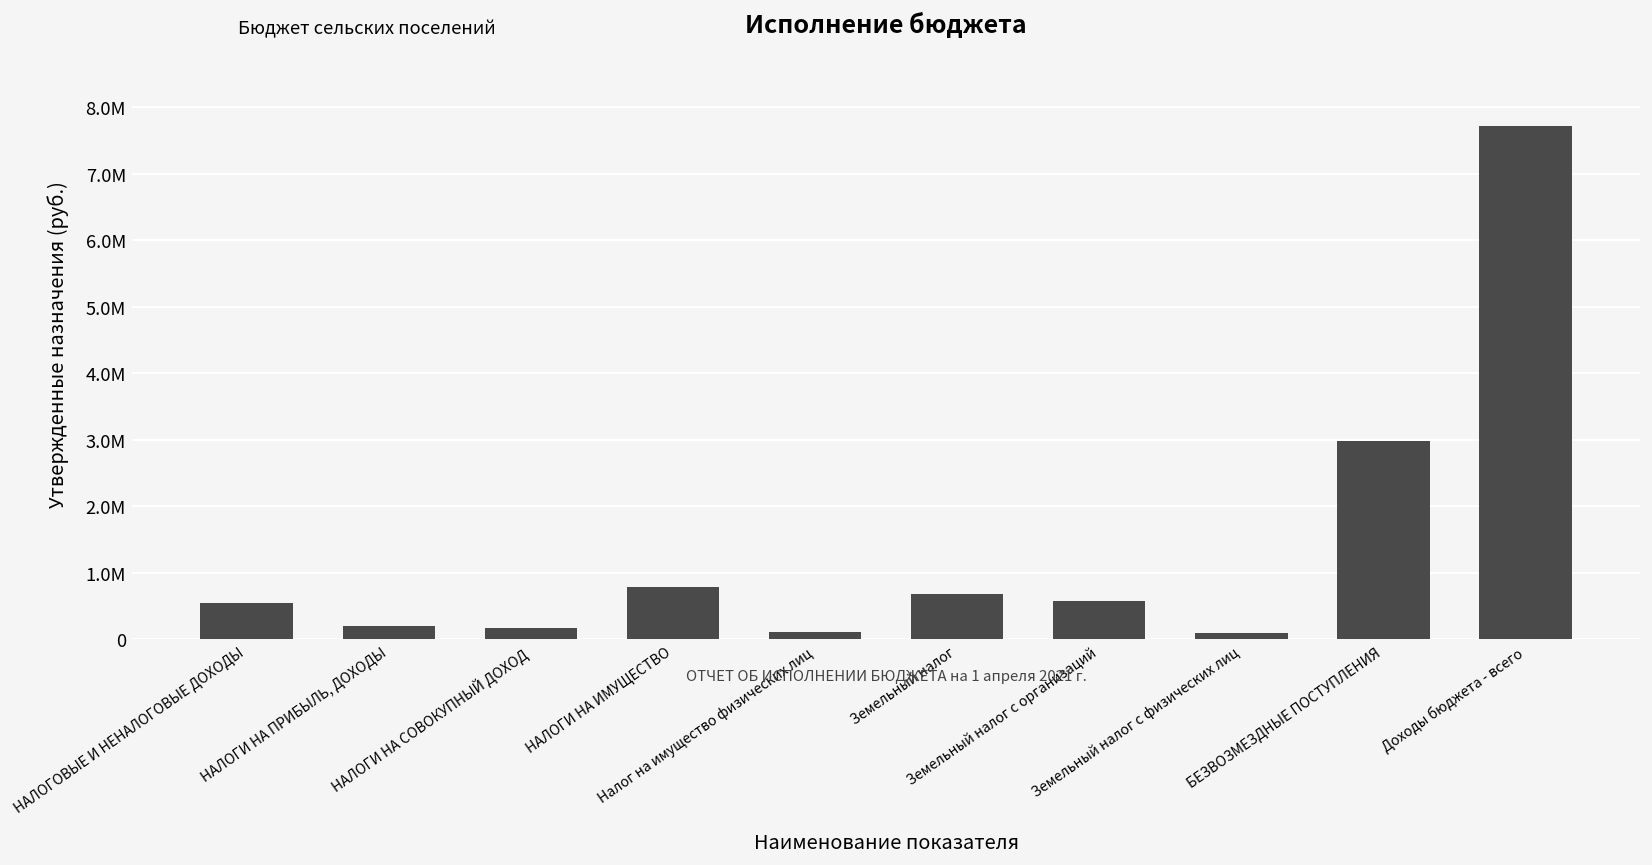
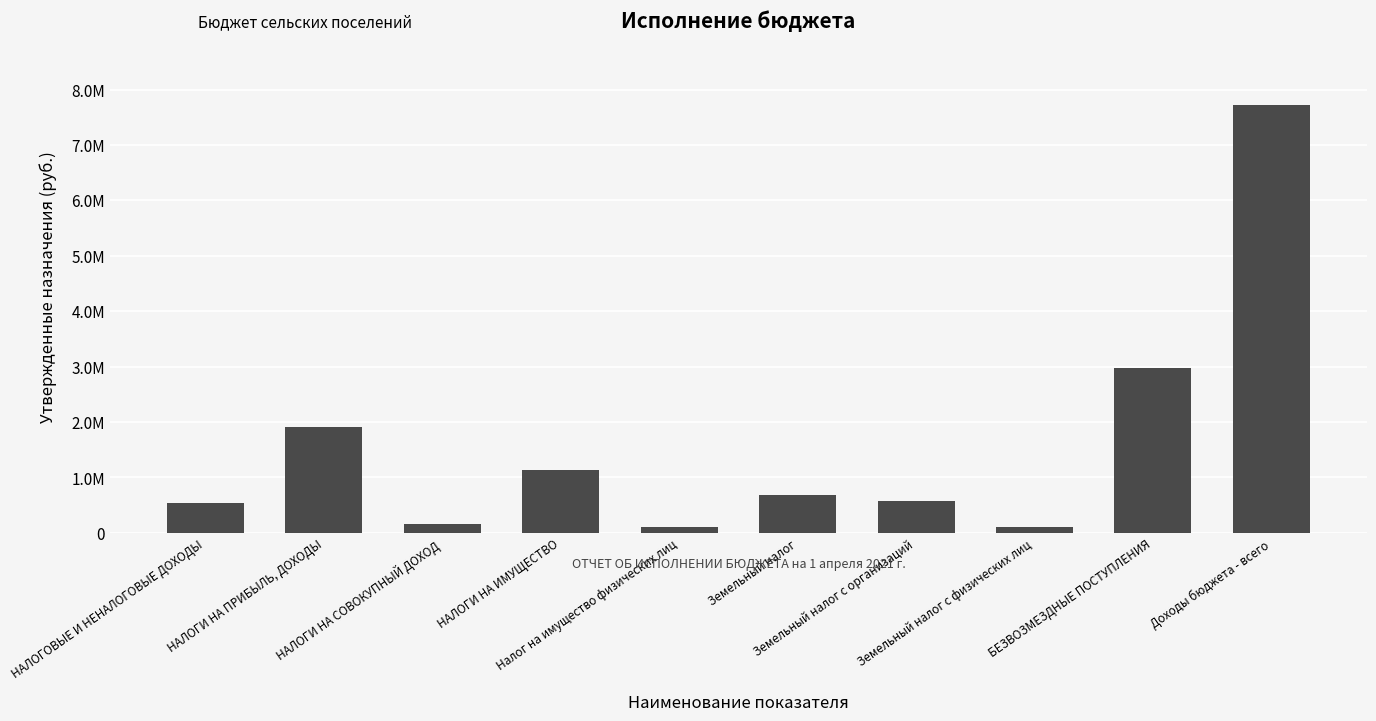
  {
    "НАЛОГОВЫЕ И НЕНАЛОГОВЫЕ ДОХОДЫ": 500000,
-   "НАЛОГИ НА ПРИБЫЛЬ, ДОХОДЫ": 200000,
+   "НАЛОГИ НА ПРИБЫЛЬ, ДОХОДЫ": 1900000,
    "НАЛОГИ НА СОВОКУПНЫЙ ДОХОД": 200000,
-   "НАЛОГИ НА ИМУЩЕСТВО": 800000,
+   "НАЛОГИ НА ИМУЩЕСТВО": 1100000,
    "Налог на имущество физических лиц": 100000,
    "Земельный налог": 700000,
    "Земельный налог с организаций": 600000,
    "Земельный налог с физических лиц": 100000,
    "БЕЗВОЗМЕЗДНЫЕ ПОСТУПЛЕНИЯ": 3000000,
    "Доходы бюджета - всего": 7700000
  }
